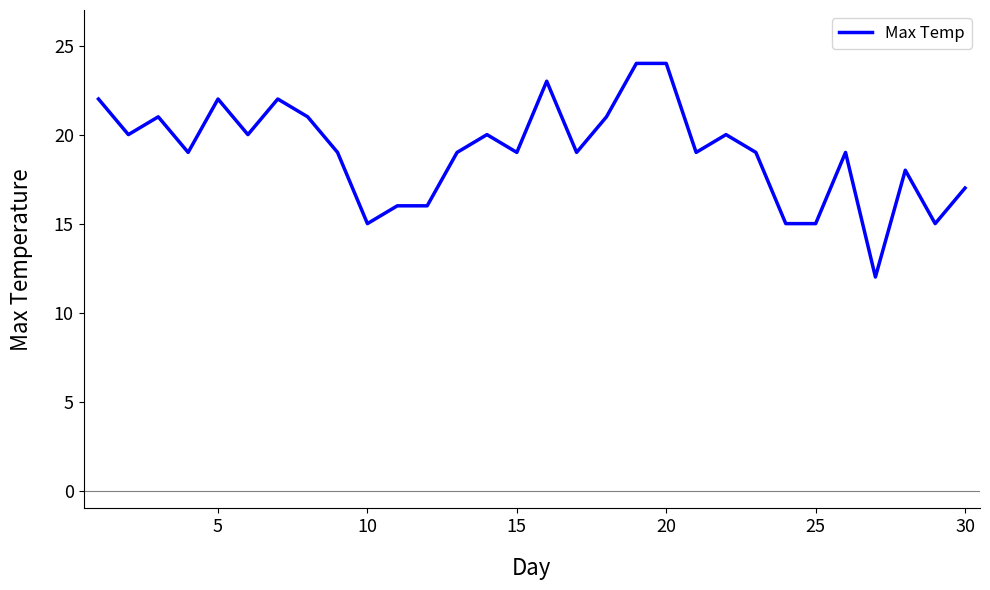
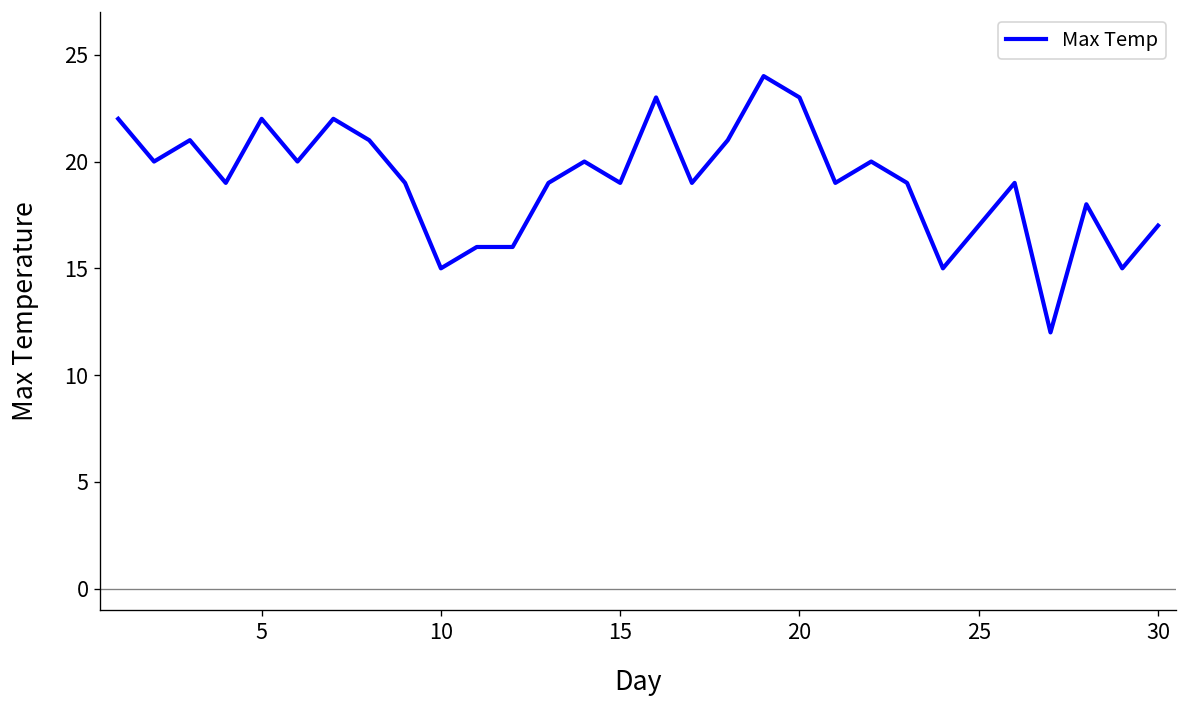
  {
    "5": 22,
    "10": 15,
    "15": 19,
-   "20": 24,
-   "25": 15,
+   "20": 23,
+   "25": 17,
    "30": 17
  }
